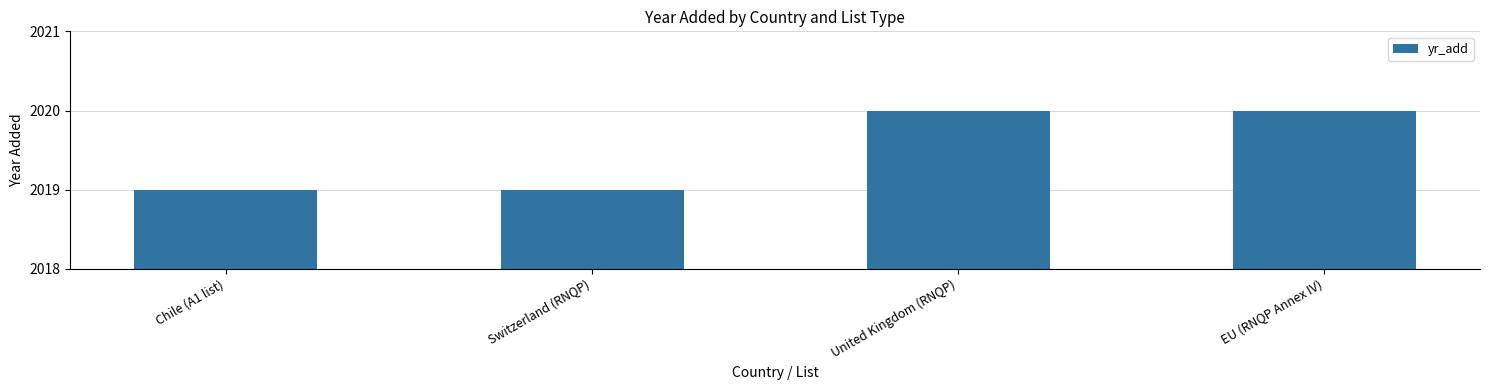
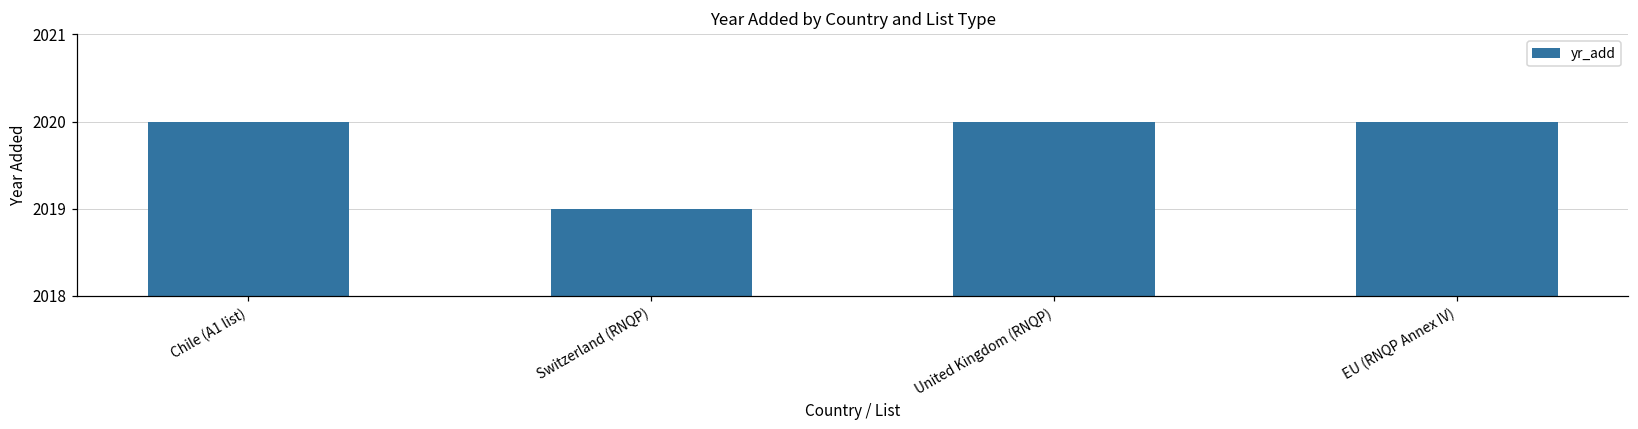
  {
-   "Chile (A1 list)": 2019,
+   "Chile (A1 list)": 2020,
    "Switzerland (RNQP)": 2019,
    "United Kingdom (RNQP)": 2020,
    "EU (RNQP Annex IV)": 2020
  }
